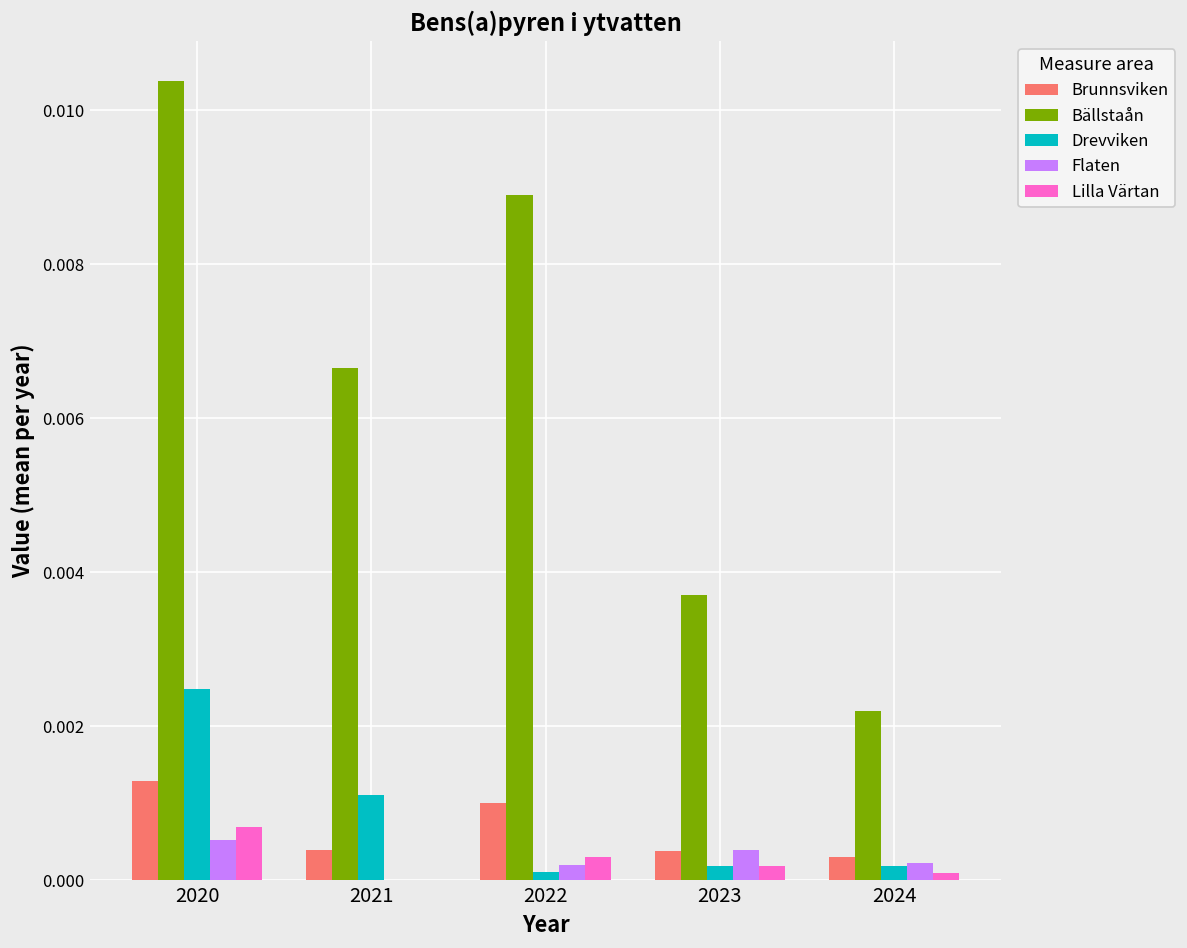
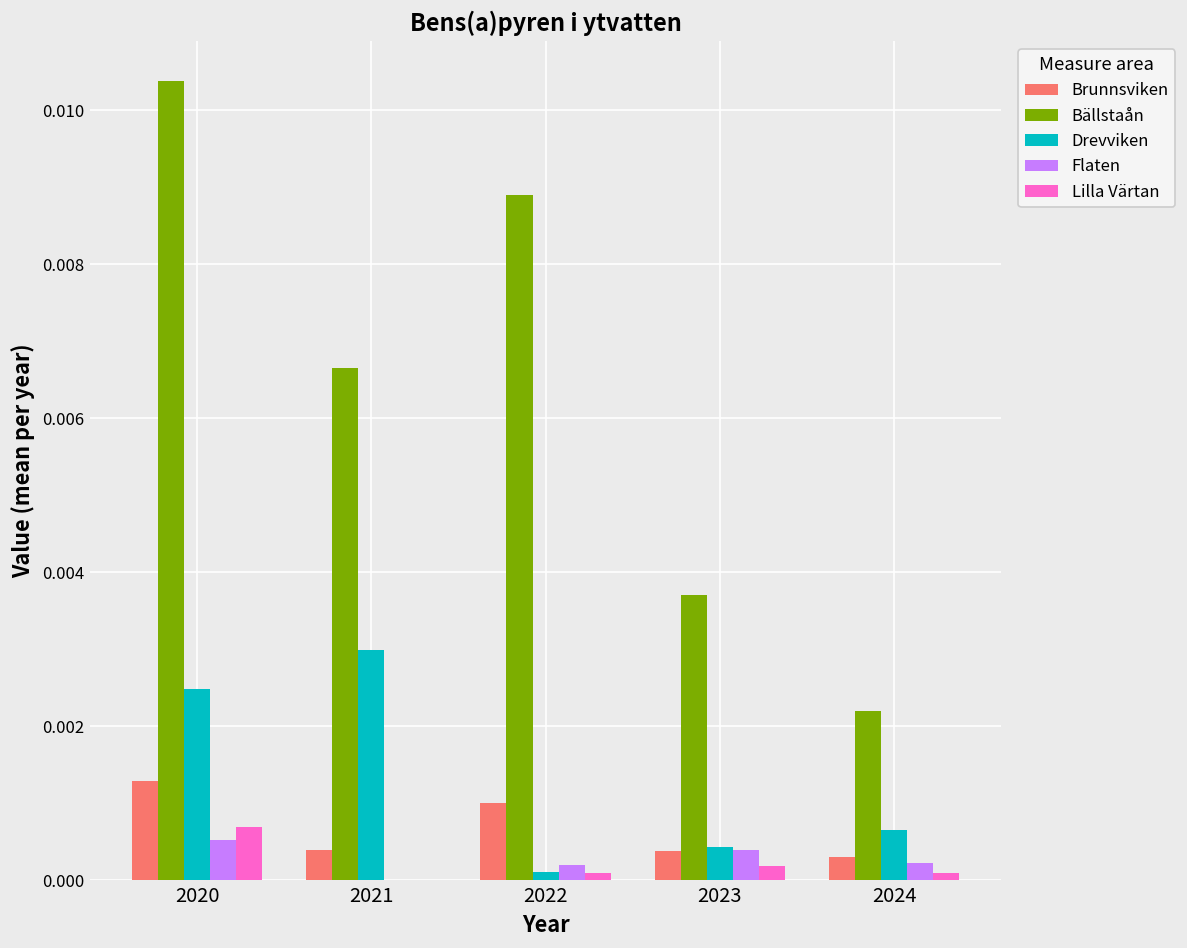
  {
    "Brunnsviken": {
      "2020": 0.0013,
      "2021": 0.0004,
      "2022": 0.0010,
      "2023": 0.0004,
      "2024": 0.0003
    },
    "Bällstaån": {
      "2020": 0.0104,
      "2021": 0.0067,
      "2022": 0.0089,
      "2023": 0.0037,
      "2024": 0.0022
    },
    "Drevviken": {
      "2020": 0.0025,
-     "2021": 0.0011,
+     "2021": 0.0030,
      "2022": 0.0001,
-     "2023": 0.0002,
-     "2024": 0.0002
+     "2023": 0.0004,
+     "2024": 0.0007
    },
    "Flaten": {
      "2020": 0.0005,
      "2021": 0.0000,
      "2022": 0.0002,
      "2023": 0.0004,
      "2024": 0.0002
    },
    "Lilla Värtan": {
      "2020": 0.0007,
      "2021": 0.0000,
-     "2022": 0.0003,
+     "2022": 0.0001,
      "2023": 0.0002,
      "2024": 0.0001
    }
  }
